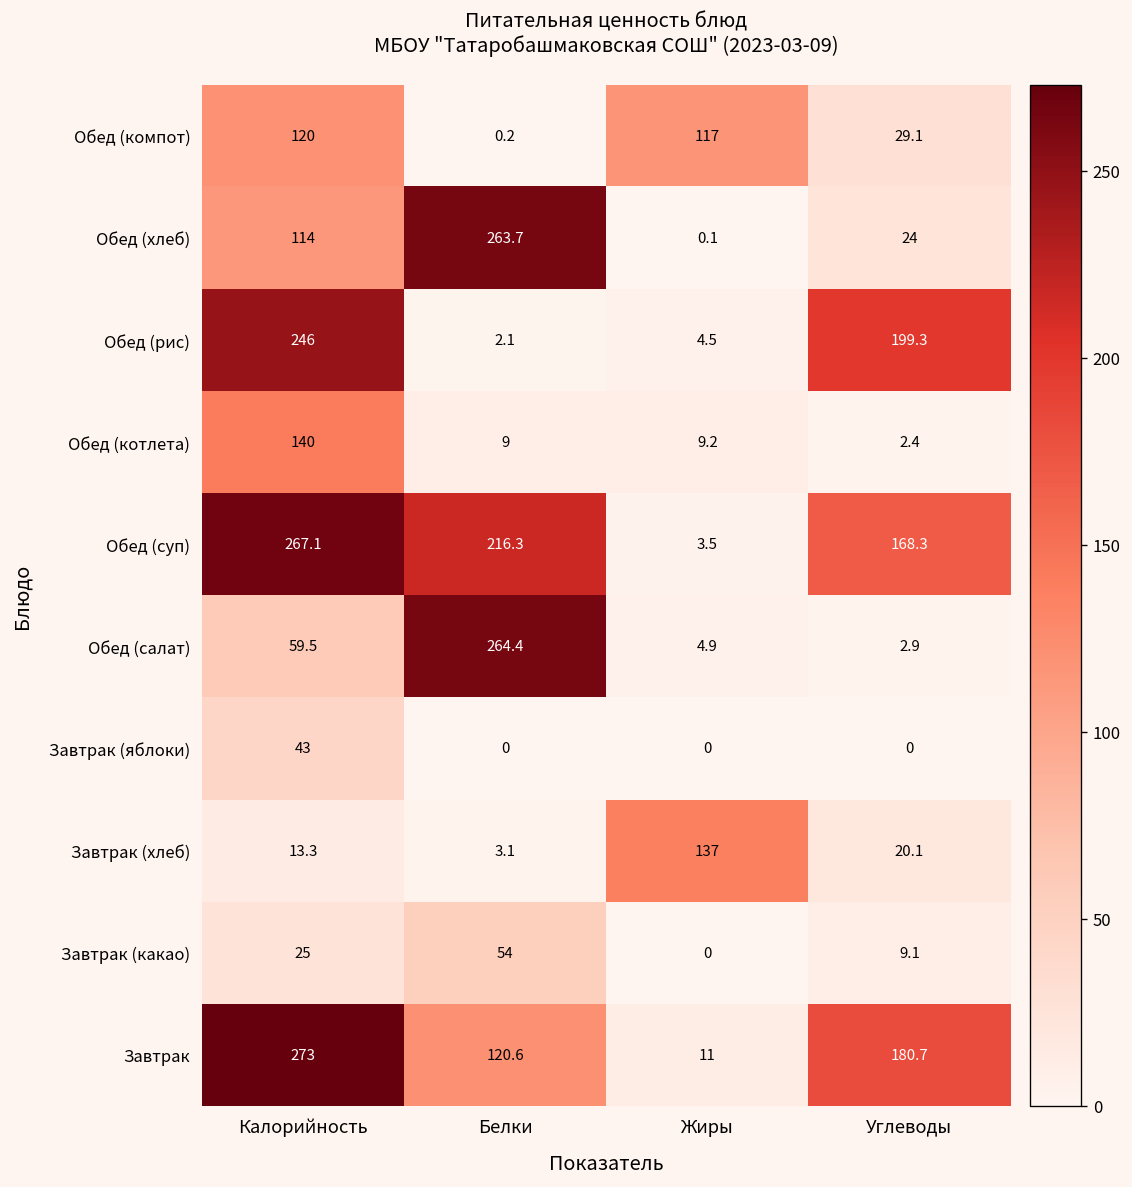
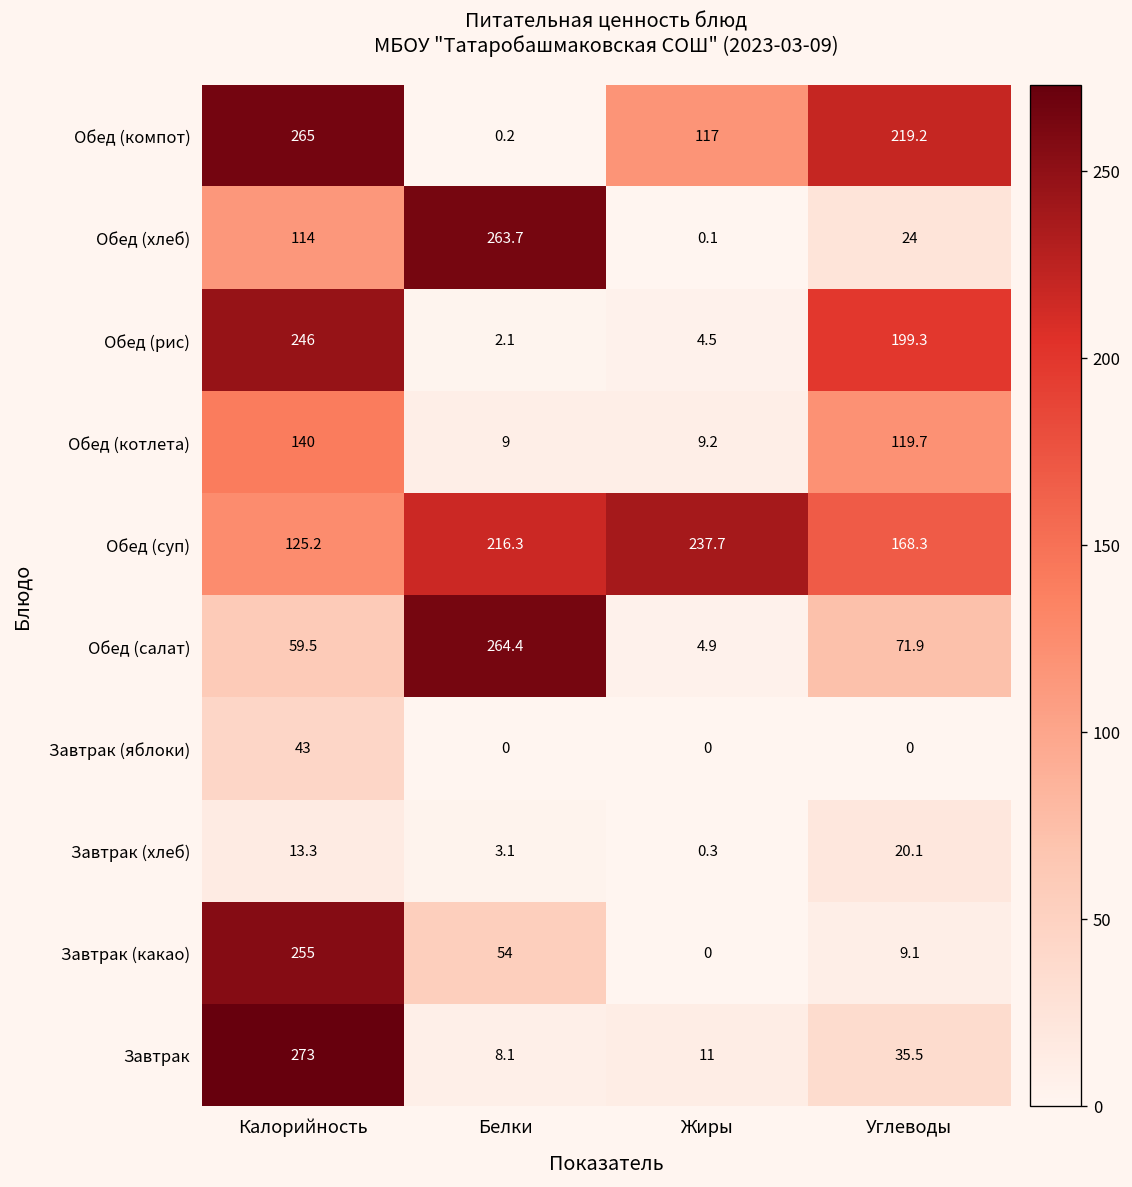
  {
    "Обед (компот)": {
-     "Калорийность": 120,
+     "Калорийность": 265,
      "Белки": 0.2,
      "Жиры": 117,
-     "Углеводы": 29.1
+     "Углеводы": 219.2
    },
    "Обед (хлеб)": {
      "Калорийность": 114,
      "Белки": 263.7,
      "Жиры": 0.1,
      "Углеводы": 24
    },
    "Обед (рис)": {
      "Калорийность": 246,
      "Белки": 2.1,
      "Жиры": 4.5,
      "Углеводы": 199.3
    },
    "Обед (котлета)": {
      "Калорийность": 140,
      "Белки": 9,
      "Жиры": 9.2,
-     "Углеводы": 2.4
+     "Углеводы": 119.7
    },
    "Обед (суп)": {
-     "Калорийность": 267.1,
+     "Калорийность": 125.2,
      "Белки": 216.3,
-     "Жиры": 3.5,
+     "Жиры": 237.7,
      "Углеводы": 168.3
    },
    "Обед (салат)": {
      "Калорийность": 59.5,
      "Белки": 264.4,
      "Жиры": 4.9,
-     "Углеводы": 2.9
+     "Углеводы": 71.9
    },
    "Завтрак (яблоки)": {
      "Калорийность": 43,
      "Белки": 0,
      "Жиры": 0,
      "Углеводы": 0
    },
    "Завтрак (хлеб)": {
      "Калорийность": 13.3,
      "Белки": 3.1,
-     "Жиры": 137,
+     "Жиры": 0.3,
      "Углеводы": 20.1
    },
    "Завтрак (какао)": {
-     "Калорийность": 25,
+     "Калорийность": 255,
      "Белки": 54,
      "Жиры": 0,
      "Углеводы": 9.1
    },
    "Завтрак": {
      "Калорийность": 273,
-     "Белки": 120.6,
+     "Белки": 8.1,
      "Жиры": 11,
-     "Углеводы": 180.7
+     "Углеводы": 35.5
    }
  }
